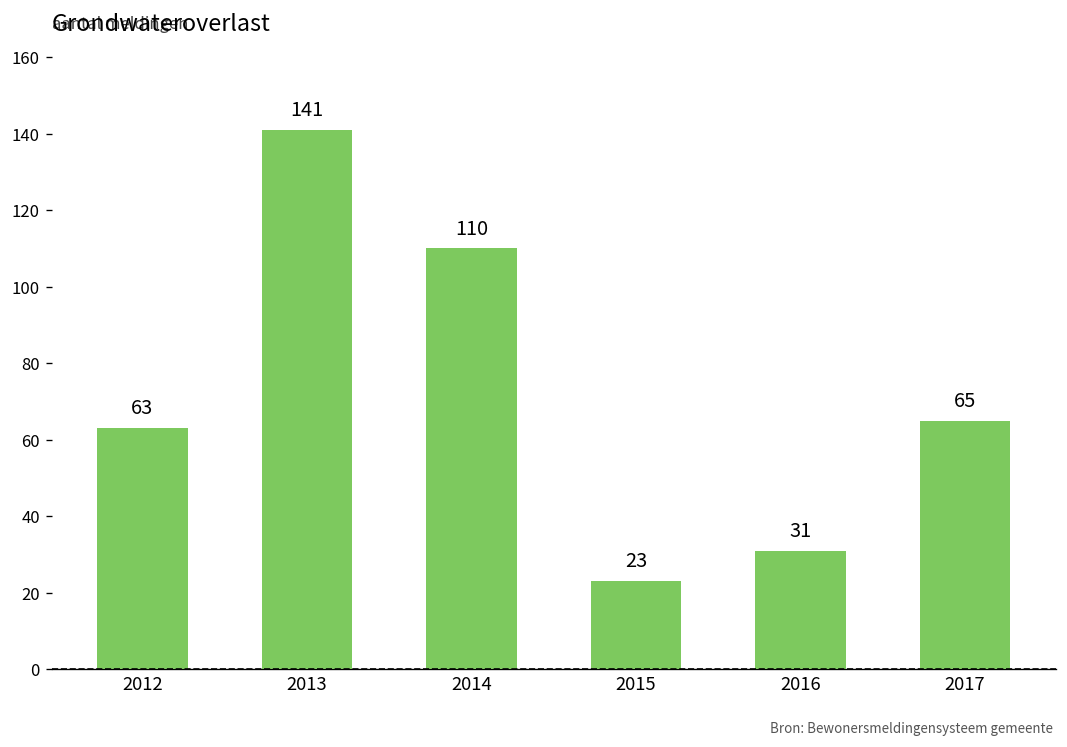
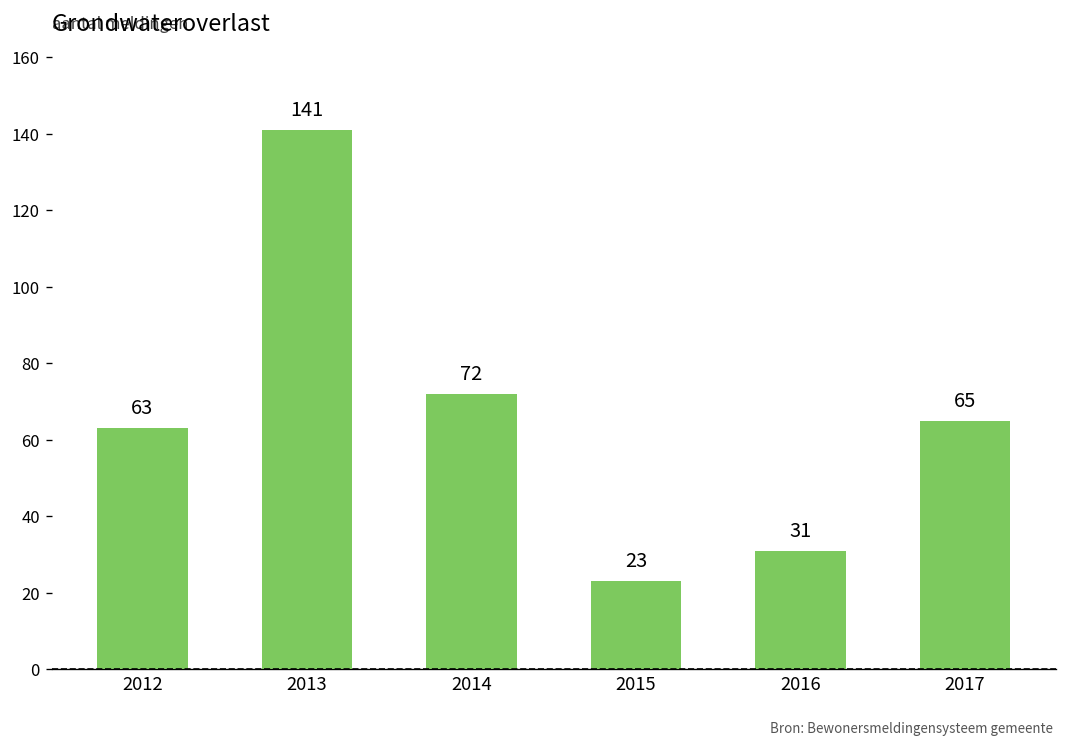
  {
    "2012": 63,
    "2013": 141,
-   "2014": 110,
+   "2014": 72,
    "2015": 23,
    "2016": 31,
    "2017": 65
  }
